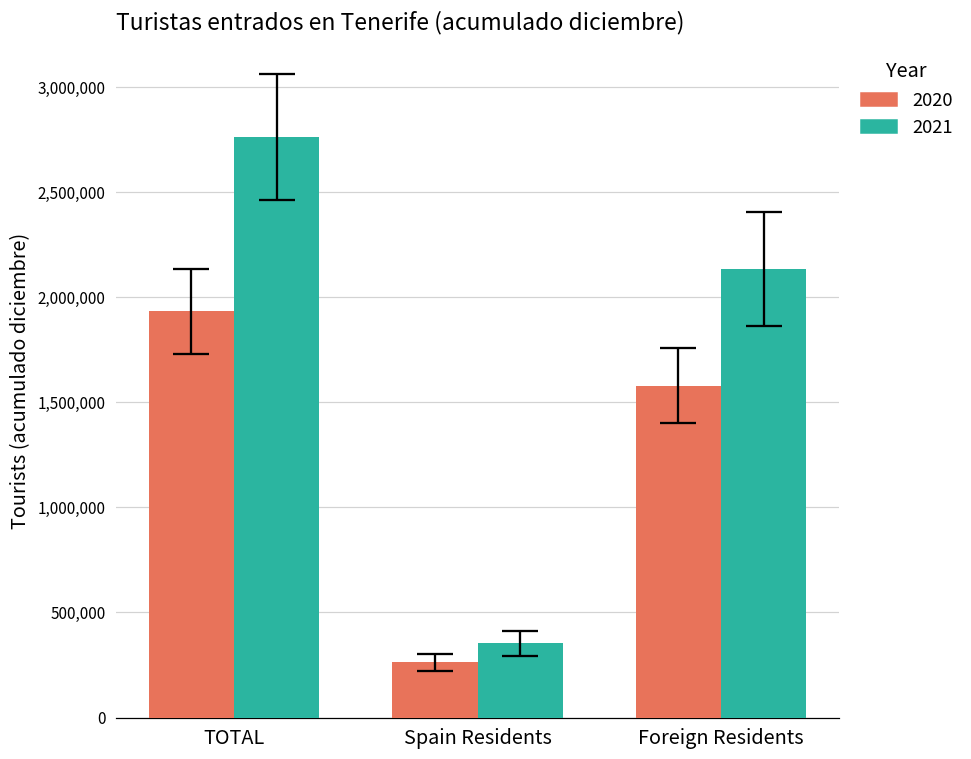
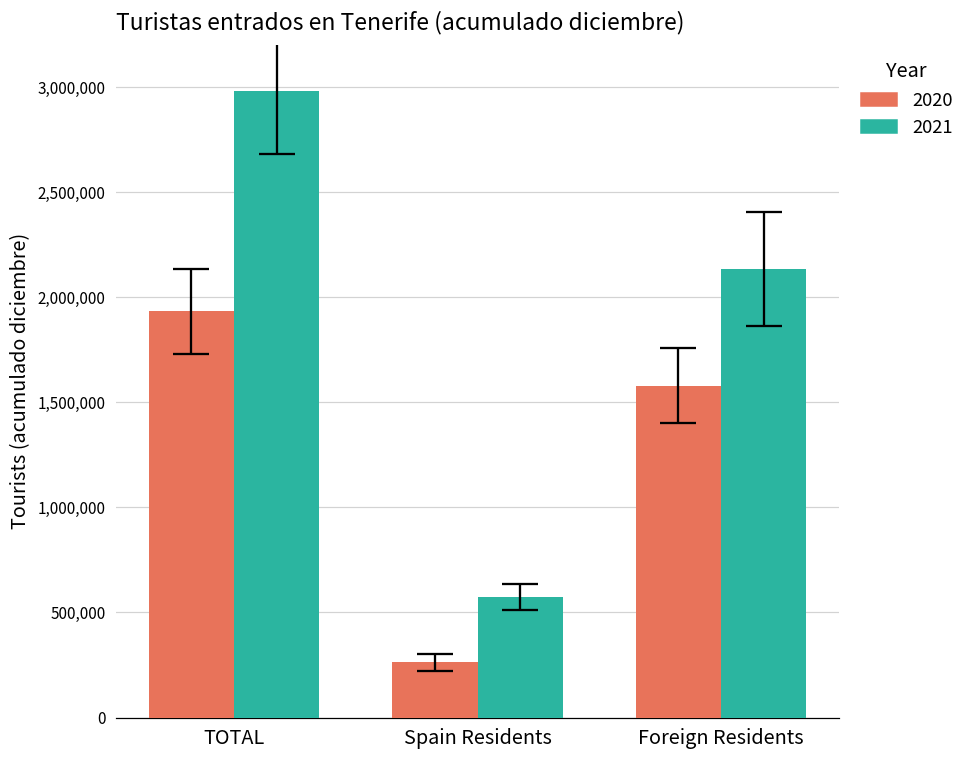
  {
    "2020": {
      "TOTAL": "1,930,000",
      "Spain Residents": "260,000",
      "Foreign Residents": "1,580,000"
    },
    "2021": {
-     "TOTAL": "2,760,000",
-     "Spain Residents": "350,000",
+     "TOTAL": "2,980,000",
+     "Spain Residents": "570,000",
      "Foreign Residents": "2,130,000"
    }
  }
